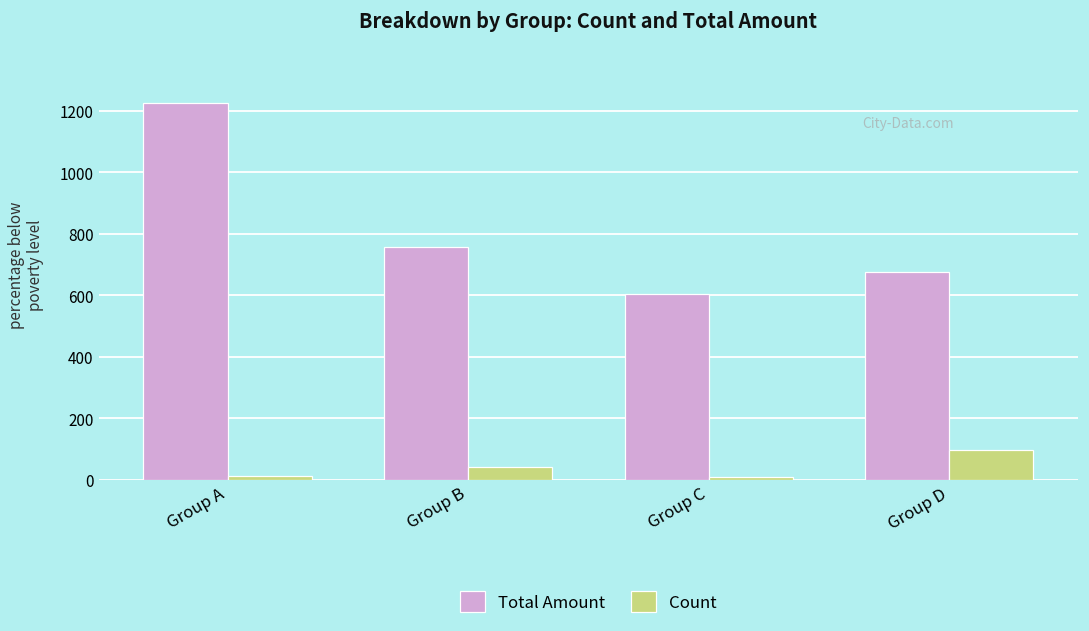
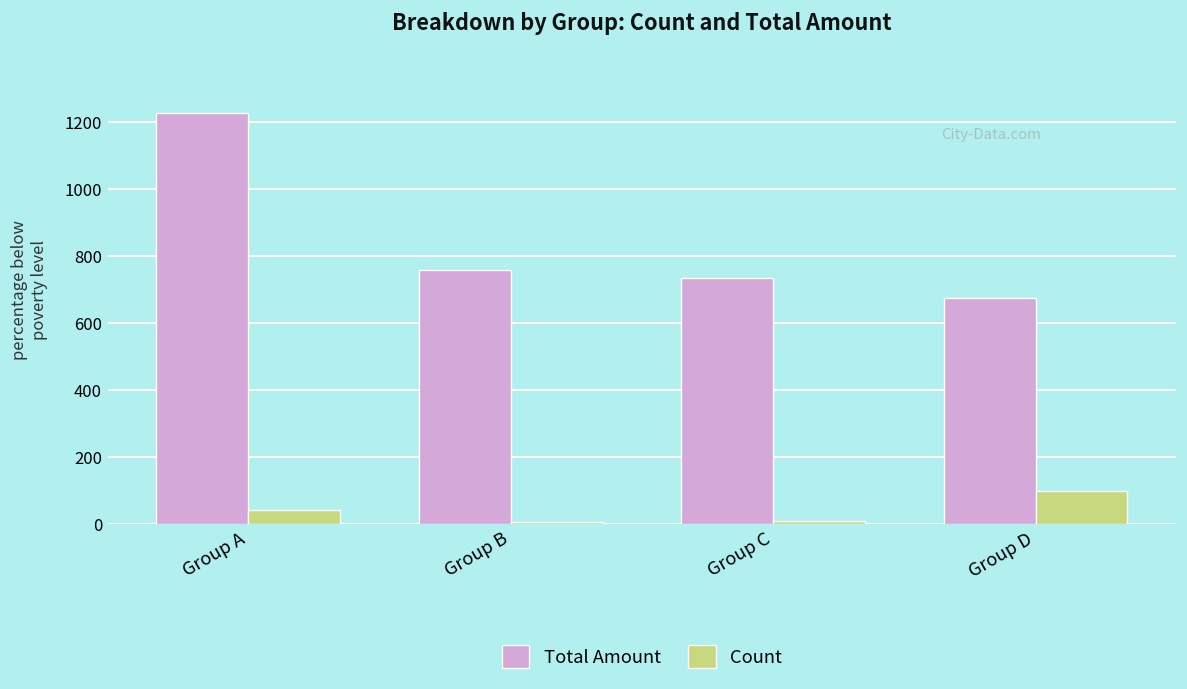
  {
    "Total Amount": {
      "Group A": 1230,
      "Group B": 760,
-     "Group C": 610,
+     "Group C": 740,
      "Group D": 680
    },
    "Count": {
-     "Group A": 10,
-     "Group B": 40,
+     "Group A": 40,
+     "Group B": 10,
      "Group D": 100
    }
  }
